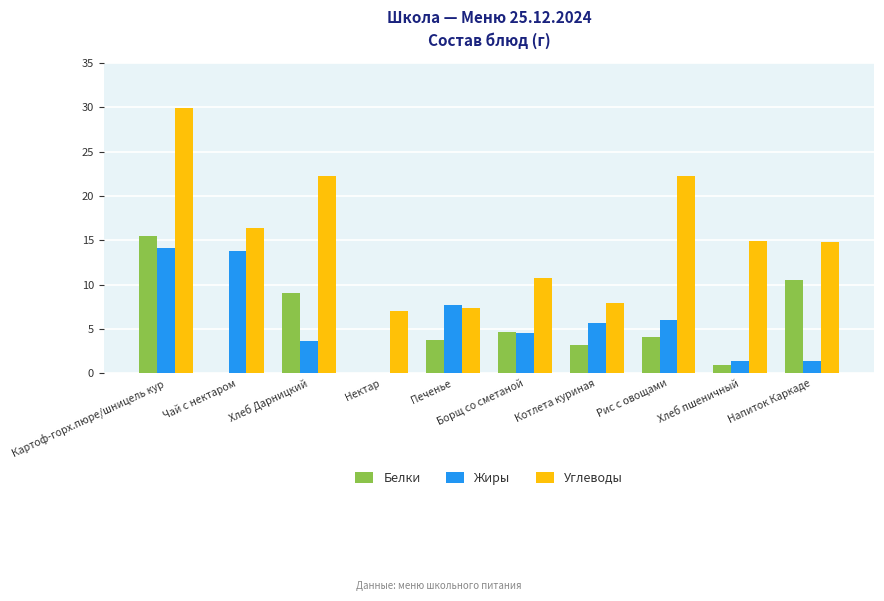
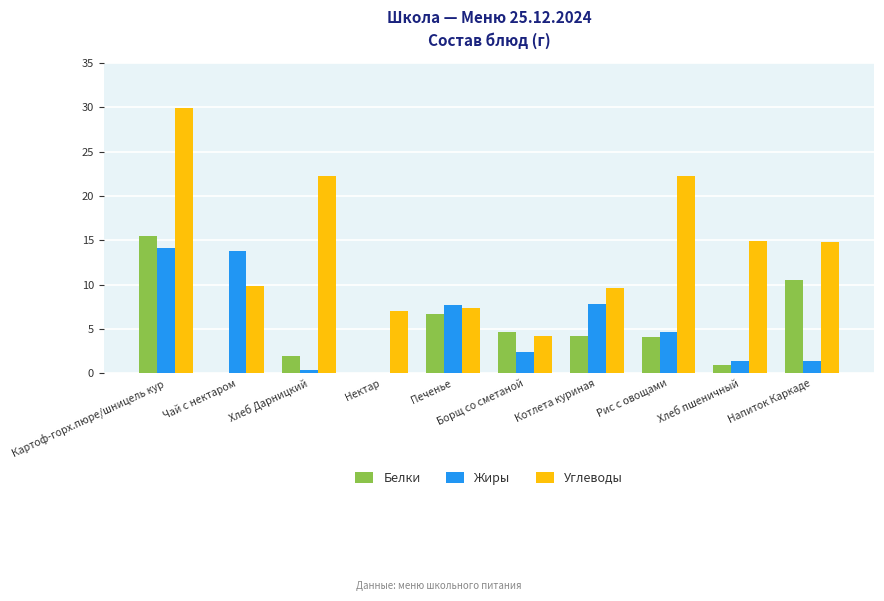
  {
    "Белки": {
      "Картоф-горх.пюре/шницель кур": 16,
-     "Хлеб Дарницкий": 9,
+     "Хлеб Дарницкий": 2,
      "Нектар": 0,
-     "Печенье": 4,
+     "Печенье": 7,
      "Борщ со сметаной": 5,
-     "Котлета куриная": 3,
+     "Котлета куриная": 4,
      "Рис с овощами": 4,
      "Хлеб пшеничный": 1,
      "Напиток Каркаде": 11
    },
    "Жиры": {
      "Картоф-горх.пюре/шницель кур": 14,
      "Чай с нектаром": 14,
-     "Хлеб Дарницкий": 4,
+     "Хлеб Дарницкий": 0,
      "Нектар": 0,
      "Печенье": 8,
-     "Борщ со сметаной": 5,
-     "Котлета куриная": 6,
-     "Рис с овощами": 6,
+     "Борщ со сметаной": 2,
+     "Котлета куриная": 8,
+     "Рис с овощами": 5,
      "Хлеб пшеничный": 1,
      "Напиток Каркаде": 1
    },
    "Углеводы": {
      "Картоф-горх.пюре/шницель кур": 30,
-     "Чай с нектаром": 16,
+     "Чай с нектаром": 10,
      "Хлеб Дарницкий": 22,
      "Нектар": 7,
      "Печенье": 7,
-     "Борщ со сметаной": 11,
-     "Котлета куриная": 8,
+     "Борщ со сметаной": 4,
+     "Котлета куриная": 10,
      "Рис с овощами": 22,
      "Хлеб пшеничный": 15,
      "Напиток Каркаде": 15
    }
  }
